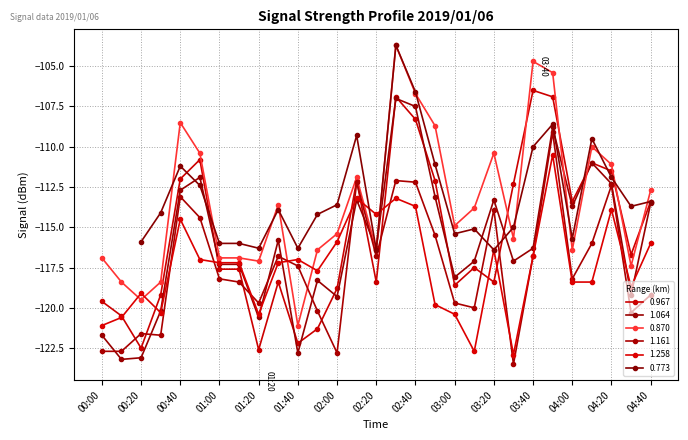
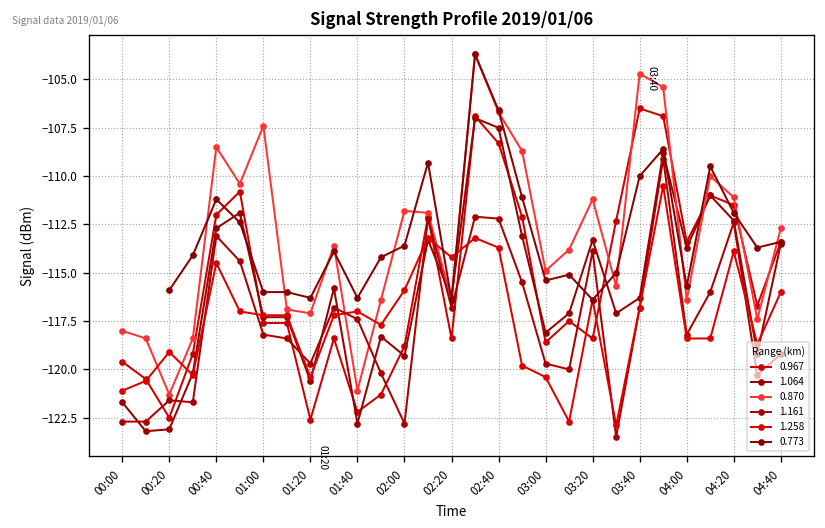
  {
    "0.870": {
-     "00:00": -116.9,
-     "00:20": -119.5,
+     "00:00": -118.0,
+     "00:20": -121.3,
      "00:40": -108.5,
-     "01:00": -116.9,
+     "01:00": -107.4,
      "01:20": -117.1,
      "01:40": -121.1,
-     "02:00": -115.4,
+     "02:00": -111.8,
      "03:00": -114.9,
-     "03:20": -110.4,
+     "03:20": -111.2,
      "03:40": -104.7,
      "04:00": -116.4,
      "04:20": -111.1,
      "04:40": -112.7
    }
  }
